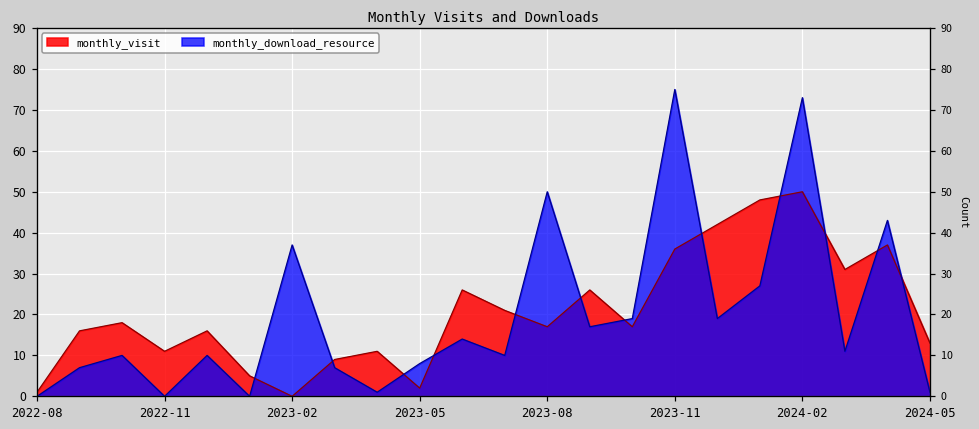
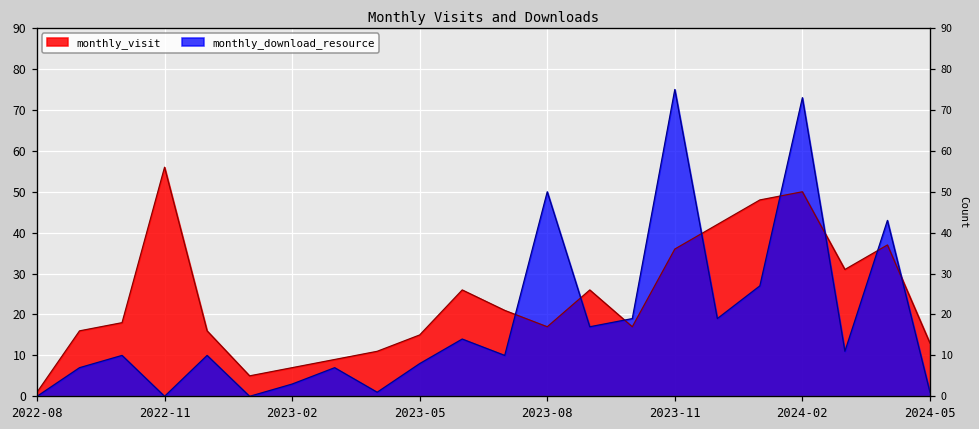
  {
    "monthly_visit": {
      "2022-08": 1,
-     "2022-11": 11,
-     "2023-02": 0,
-     "2023-05": 2,
+     "2022-11": 56,
+     "2023-02": 7,
+     "2023-05": 15,
      "2023-08": 17,
      "2023-11": 36,
      "2024-02": 50,
      "2024-05": 13
    },
    "monthly_download_resource": {
      "2022-08": 0,
      "2022-11": 0,
-     "2023-02": 37,
+     "2023-02": 3,
      "2023-05": 8,
      "2023-08": 50,
      "2023-11": 75,
      "2024-02": 73,
      "2024-05": 1
    }
  }
